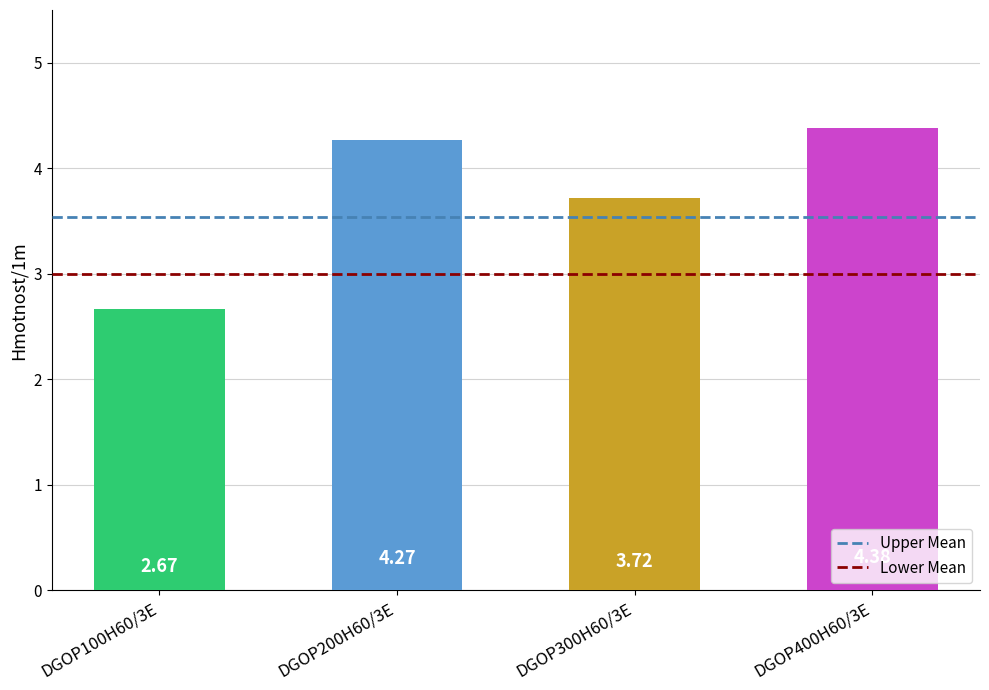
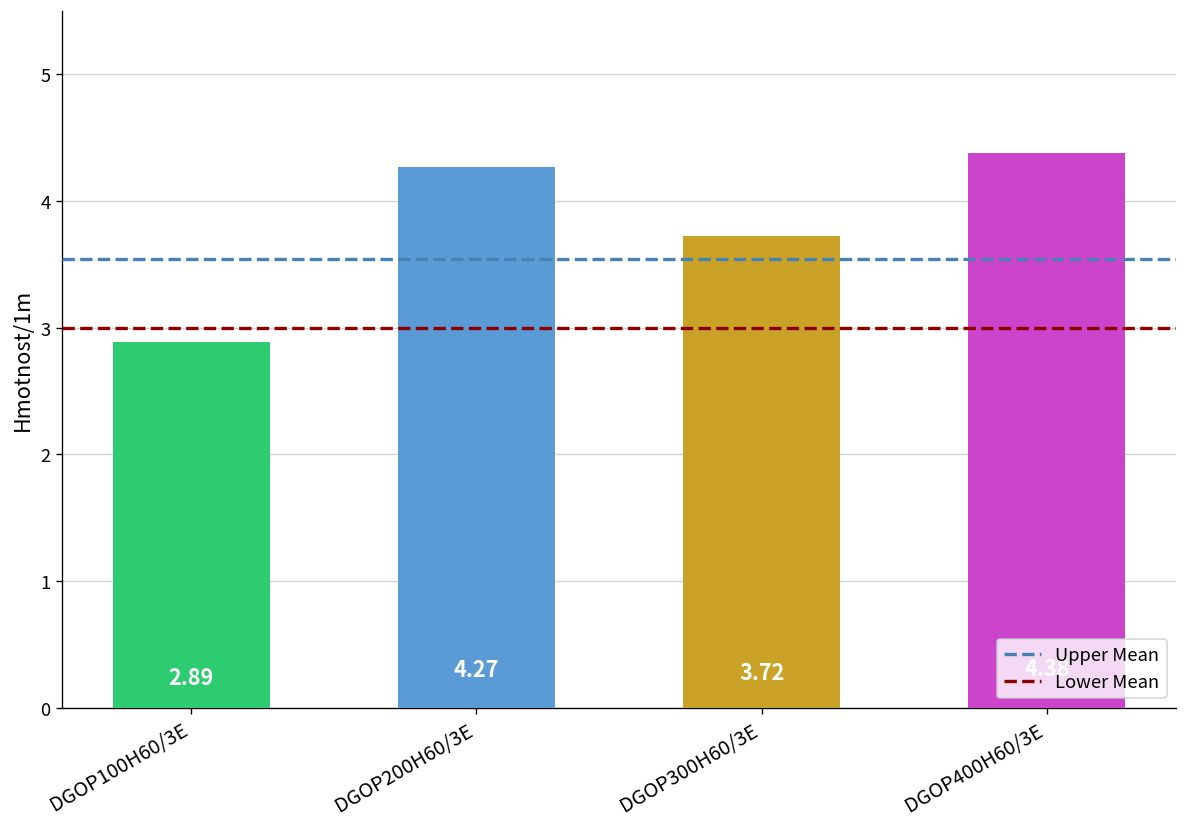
  {
-   "DGOP100H60/3E": 2.67,
+   "DGOP100H60/3E": 2.89,
    "DGOP200H60/3E": 4.27,
    "DGOP300H60/3E": 3.72
  }
